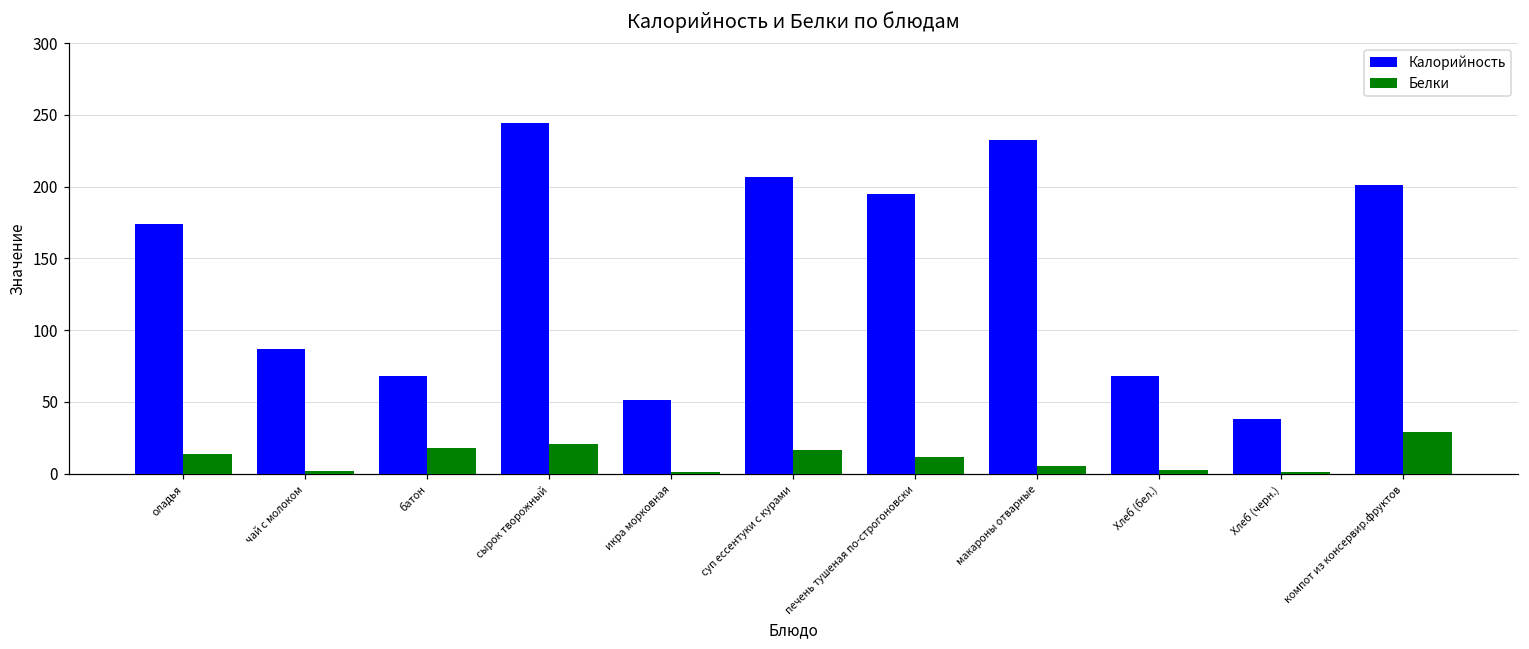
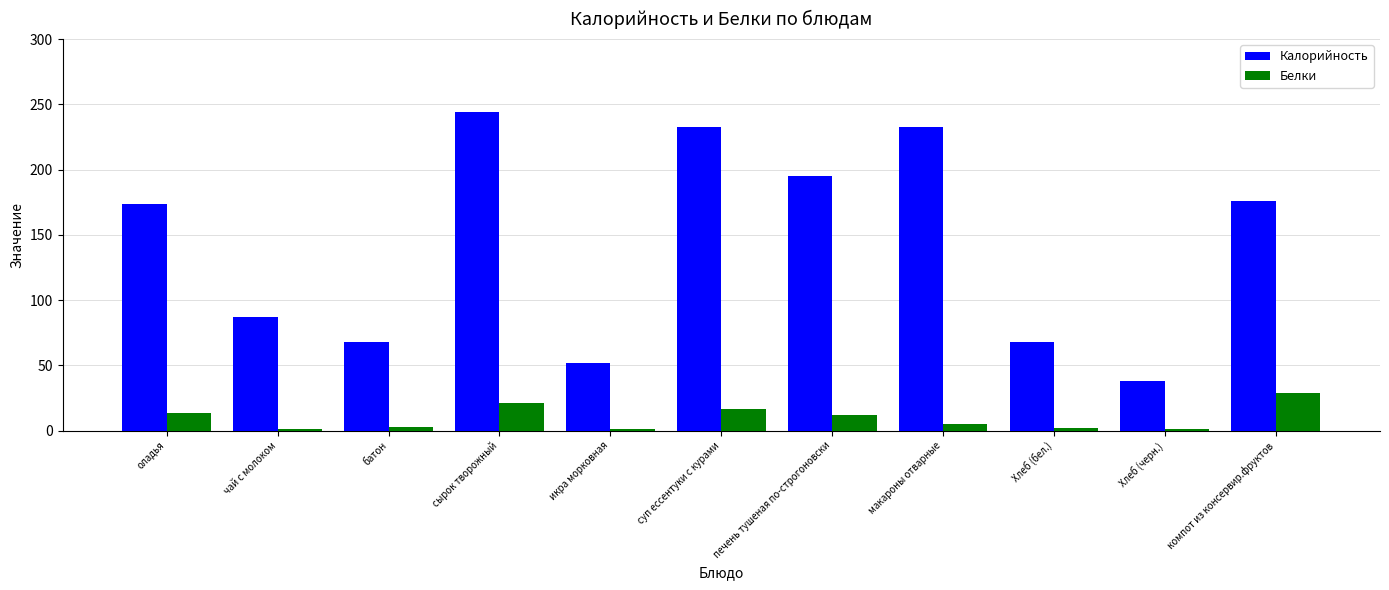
  {
    "Калорийность": {
      "оладья": 174,
      "чай с молоком": 87,
      "батон": 68,
      "сырок творожный": 244,
      "икра морковная": 52,
-     "суп ессентуки с курами": 207,
+     "суп ессентуки с курами": 233,
      "печень тушеная по-строгоновски": 195,
      "макароны отварные": 232,
      "Хлеб (бел.)": 68,
      "Хлеб (черн.)": 38,
-     "компот из консервир.фруктов": 201
+     "компот из консервир.фруктов": 176
    },
    "Белки": {
      "оладья": 14,
-     "батон": 18,
+     "батон": 2,
      "сырок творожный": 21,
      "суп ессентуки с курами": 17,
      "печень тушеная по-строгоновски": 12,
      "макароны отварные": 5,
      "Хлеб (бел.)": 2,
      "компот из консервир.фруктов": 29
    }
  }
